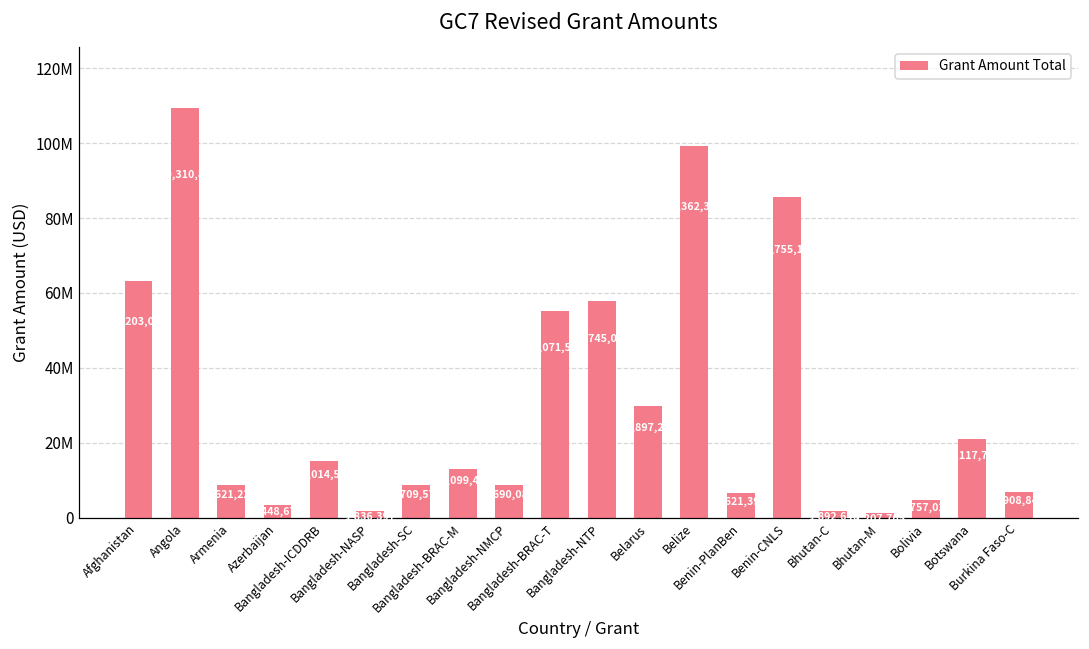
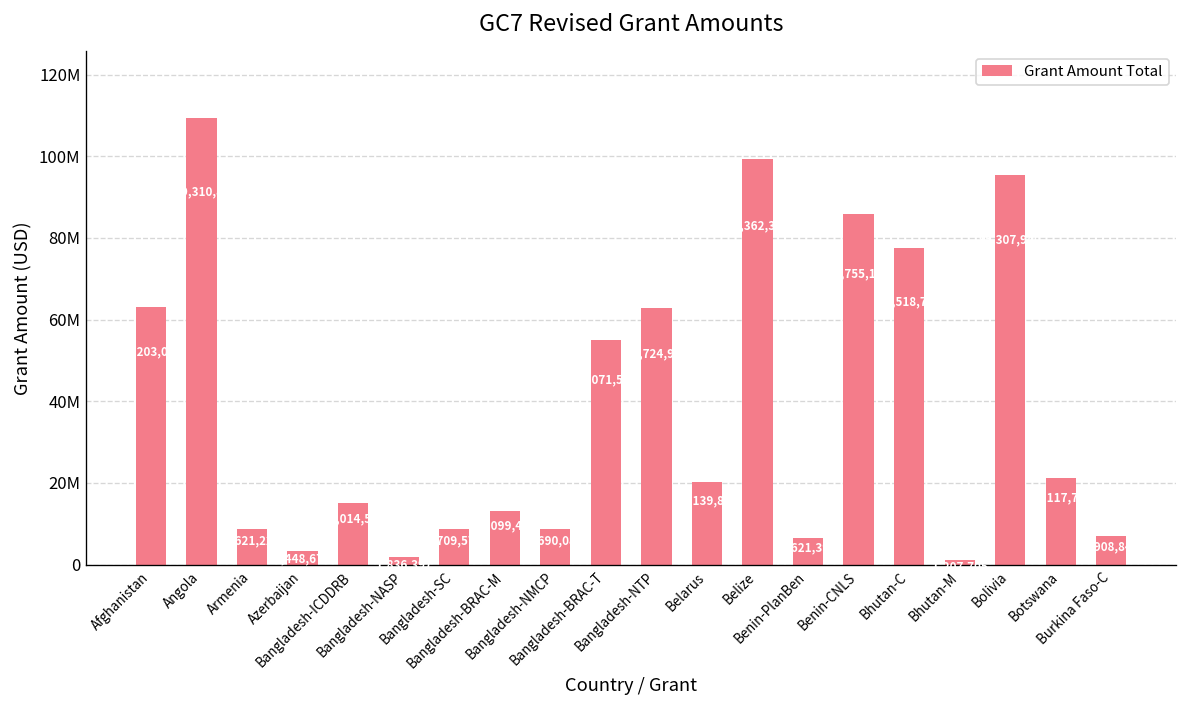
  {
    "Afghanistan": 63000000,
    "Angola": 109000000,
    "Armenia": 9000000,
    "Azerbaijan": 3000000,
    "Bangladesh-ICDDRB": 15000000,
    "Bangladesh-NASP": 2000000,
    "Bangladesh-SC": 9000000,
    "Bangladesh-BRAC-M": 13000000,
    "Bangladesh-NMCP": 9000000,
    "Bangladesh-BRAC-T": 55000000,
-   "Bangladesh-NTP": 58000000,
-   "Belarus": 30000000,
+   "Bangladesh-NTP": 63000000,
+   "Belarus": 20000000,
    "Belize": 99000000,
    "Benin-PlanBen": 7000000,
    "Benin-CNLS": 86000000,
-   "Bhutan-C": 2000000,
+   "Bhutan-C": 78000000,
    "Bhutan-M": 1000000,
-   "Bolivia": 5000000,
+   "Bolivia": 95000000,
    "Botswana": 21000000,
    "Burkina Faso-C": 7000000
  }
